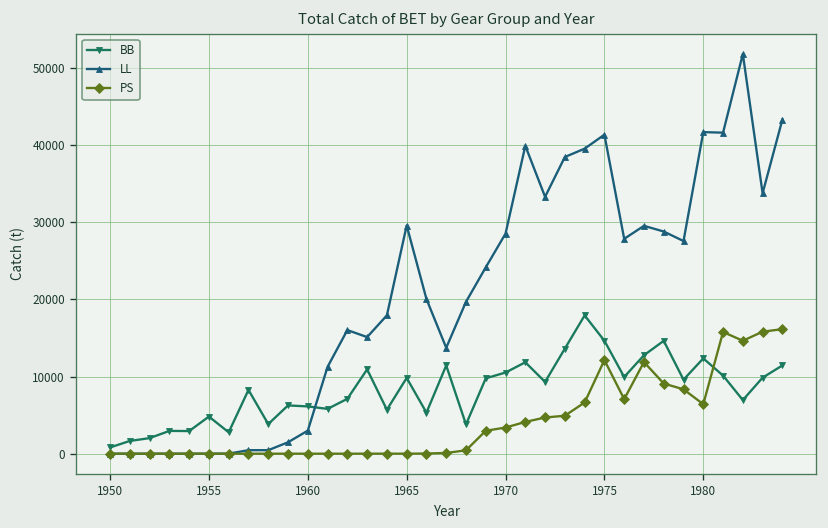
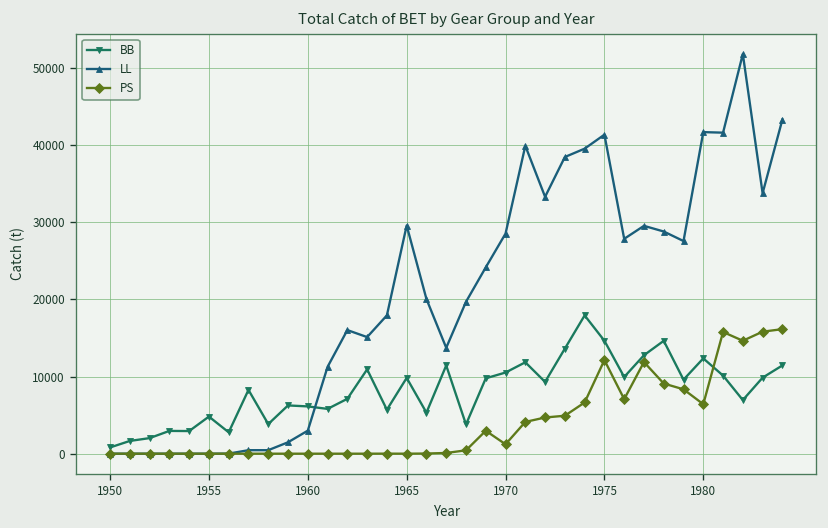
  {
    "PS": {
      "1960": 0,
      "1965": 0,
-     "1970": 3000,
+     "1970": 1000,
      "1975": 12000,
      "1980": 6000
    }
  }
